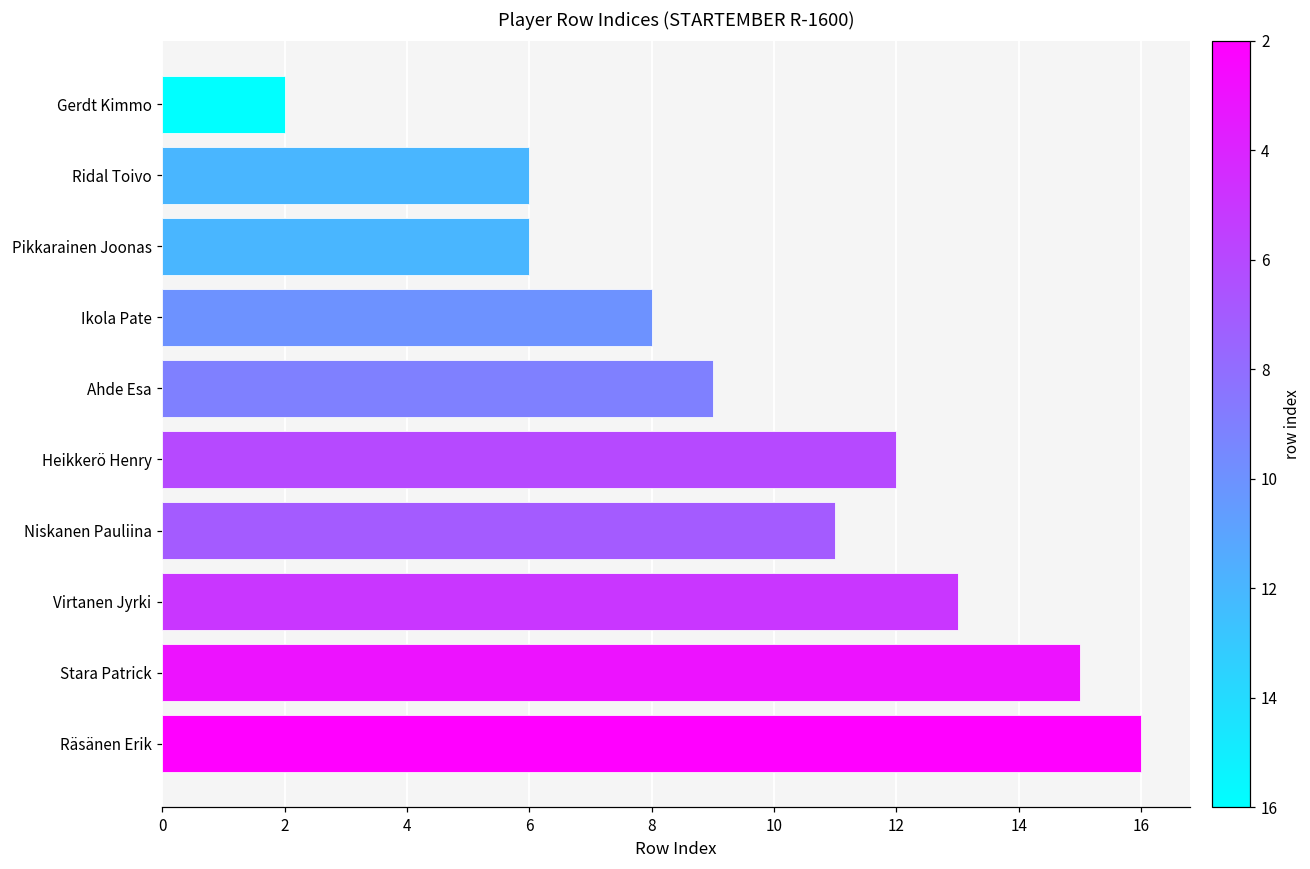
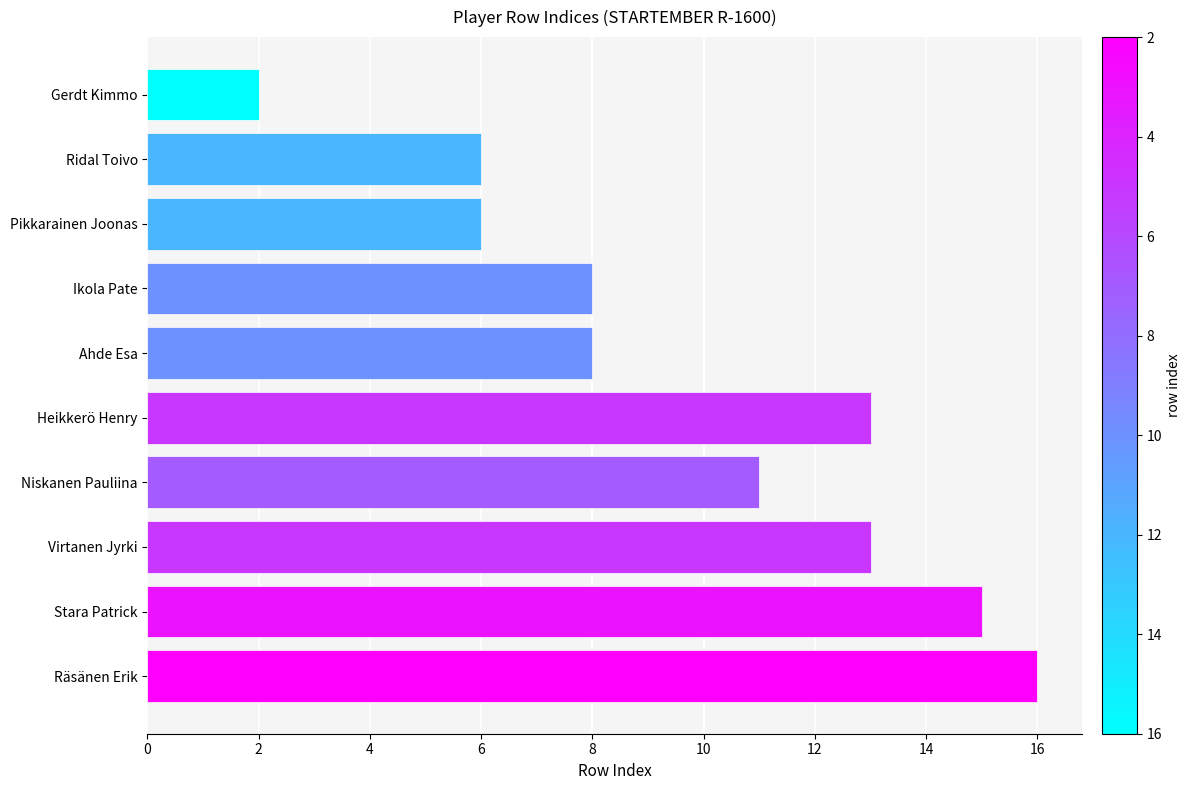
  {
    "Gerdt Kimmo": 2,
    "Ridal Toivo": 6,
    "Pikkarainen Joonas": 6,
    "Ikola Pate": 8,
-   "Ahde Esa": 9,
-   "Heikkerö Henry": 12,
+   "Ahde Esa": 8,
+   "Heikkerö Henry": 13,
    "Niskanen Pauliina": 11,
    "Virtanen Jyrki": 13,
    "Stara Patrick": 15,
    "Räsänen Erik": 16
  }
